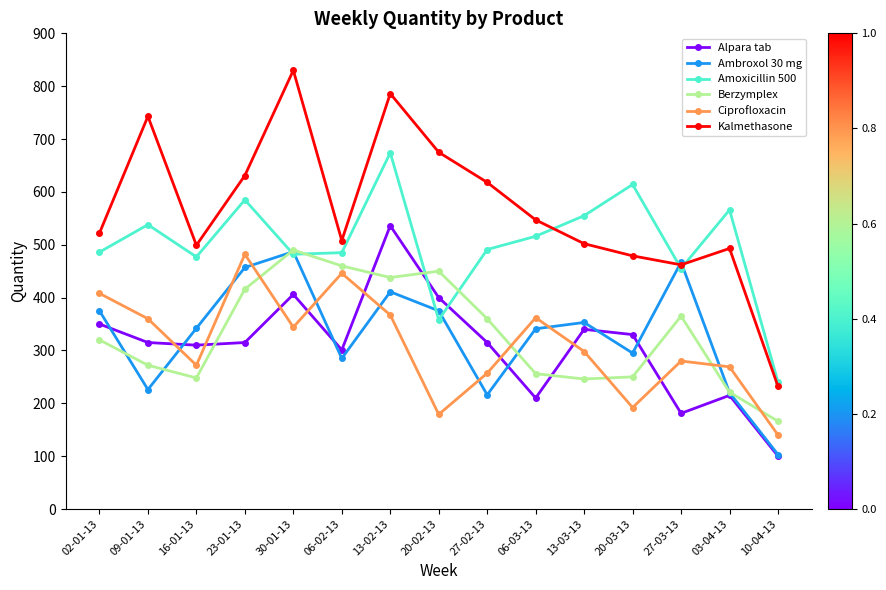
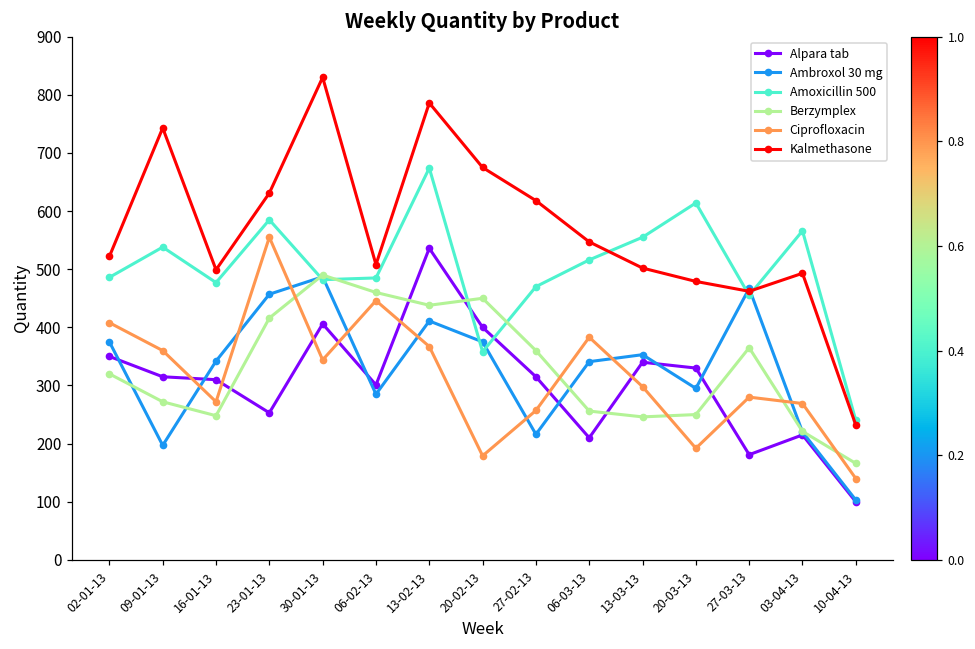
  {
    "Alpara tab": {
      "02-01-13": 350,
      "09-01-13": 320,
      "16-01-13": 310,
-     "23-01-13": 320,
+     "23-01-13": 250,
      "30-01-13": 410,
      "06-02-13": 300,
      "13-02-13": 540,
      "20-02-13": 400,
      "27-02-13": 320,
      "06-03-13": 210,
      "13-03-13": 340,
      "20-03-13": 330,
      "27-03-13": 180,
      "03-04-13": 220
    },
    "Ambroxol 30 mg": {
      "02-01-13": 380,
-     "09-01-13": 230,
+     "09-01-13": 200,
      "16-01-13": 340,
      "23-01-13": 460,
      "06-02-13": 290,
      "13-02-13": 410,
      "20-02-13": 380,
      "27-02-13": 220,
      "06-03-13": 340,
      "13-03-13": 350,
      "20-03-13": 300,
      "27-03-13": 470
    },
    "Amoxicillin 500": {
      "02-01-13": 490,
      "09-01-13": 540,
      "16-01-13": 480,
      "23-01-13": 590,
      "30-01-13": 480,
      "06-02-13": 490,
      "13-02-13": 670,
      "20-02-13": 360,
-     "27-02-13": 490,
+     "27-02-13": 470,
      "06-03-13": 520,
      "13-03-13": 560,
      "20-03-13": 610,
      "27-03-13": 460,
      "03-04-13": 570,
      "10-04-13": 240
    },
    "Berzymplex": {
      "02-01-13": 320,
      "09-01-13": 270,
      "16-01-13": 250,
      "23-01-13": 420,
      "06-02-13": 460,
      "13-02-13": 440,
      "20-02-13": 450,
      "27-02-13": 360,
      "06-03-13": 260,
      "13-03-13": 250,
      "20-03-13": 250,
      "27-03-13": 370,
      "10-04-13": 170
    },
    "Ciprofloxacin": {
      "02-01-13": 410,
      "09-01-13": 360,
      "16-01-13": 270,
-     "23-01-13": 480,
+     "23-01-13": 560,
      "30-01-13": 340,
      "06-02-13": 450,
      "13-02-13": 370,
      "20-02-13": 180,
      "27-02-13": 260,
-     "06-03-13": 360,
+     "06-03-13": 380,
      "13-03-13": 300,
      "20-03-13": 190,
      "27-03-13": 280,
      "03-04-13": 270,
      "10-04-13": 140
    },
    "Kalmethasone": {
      "02-01-13": 520,
      "09-01-13": 740,
      "16-01-13": 500,
      "23-01-13": 630,
      "30-01-13": 830,
      "06-02-13": 510,
      "13-02-13": 790,
      "20-02-13": 680,
      "27-02-13": 620,
      "06-03-13": 550,
      "13-03-13": 500,
      "20-03-13": 480,
      "27-03-13": 460,
      "03-04-13": 490,
      "10-04-13": 230
    }
  }
